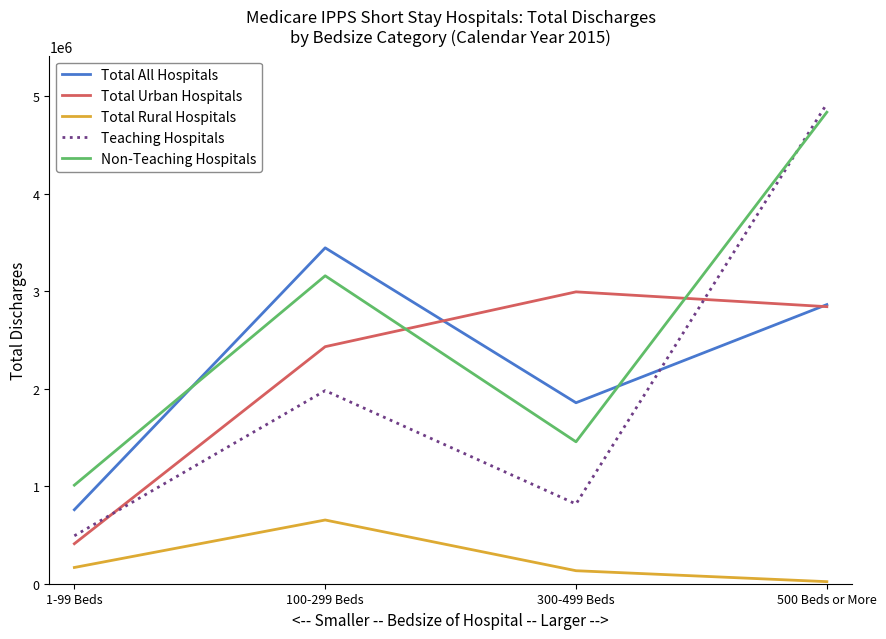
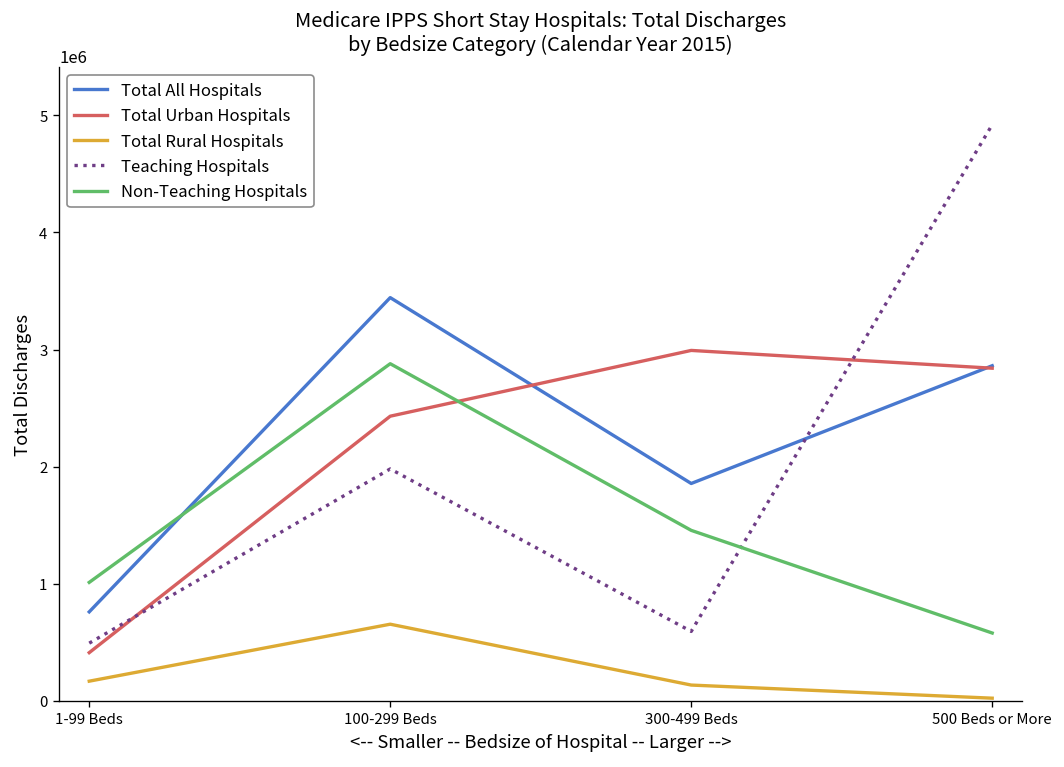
  {
    "Total All Hospitals": {
      "1-99 Beds": 800000,
      "100-299 Beds": 3400000,
      "300-499 Beds": 1900000
    },
    "Total Urban Hospitals": {
      "1-99 Beds": 400000,
      "100-299 Beds": 2400000,
      "300-499 Beds": 3000000
    },
    "Total Rural Hospitals": {
      "1-99 Beds": 200000,
      "100-299 Beds": 700000,
      "300-499 Beds": 100000,
      "500 Beds or More": 0
    },
    "Teaching Hospitals": {
      "1-99 Beds": 500000,
      "100-299 Beds": 2000000,
-     "300-499 Beds": 800000,
+     "300-499 Beds": 600000,
      "500 Beds or More": 4900000
    },
    "Non-Teaching Hospitals": {
      "1-99 Beds": 1000000,
-     "100-299 Beds": 3200000,
+     "100-299 Beds": 2900000,
      "300-499 Beds": 1500000,
-     "500 Beds or More": 4800000
+     "500 Beds or More": 600000
    }
  }
